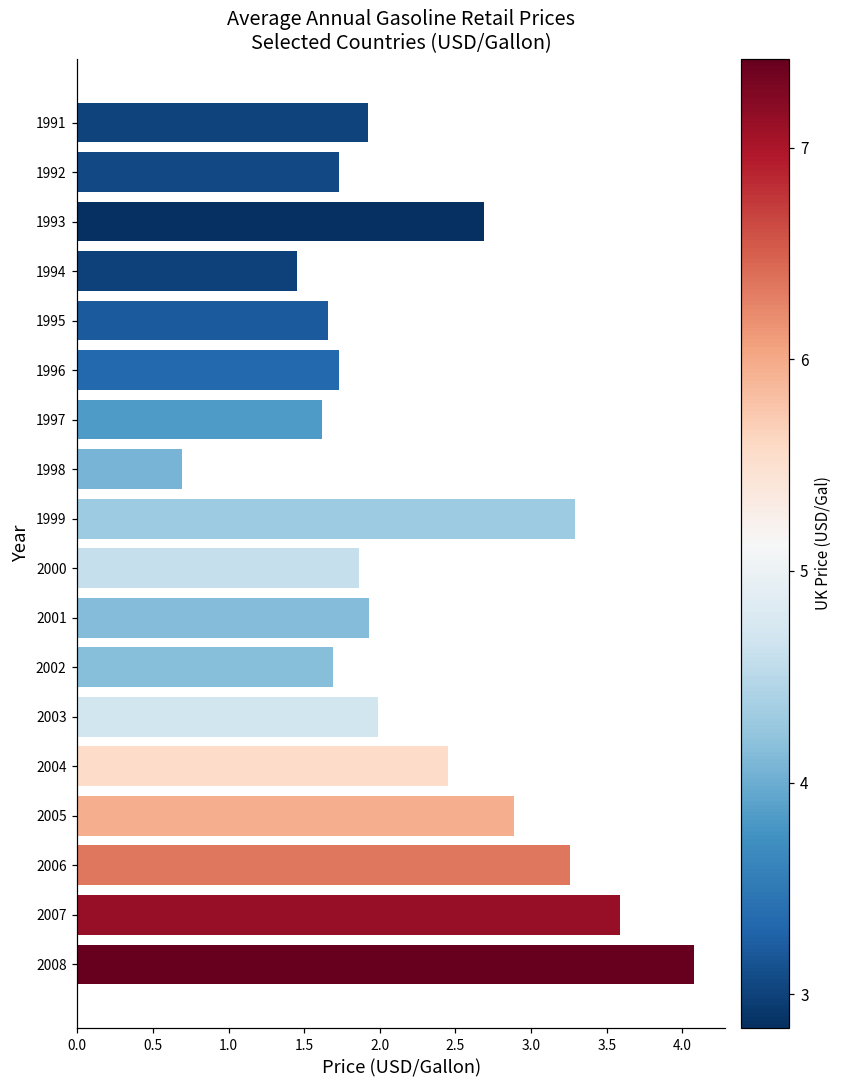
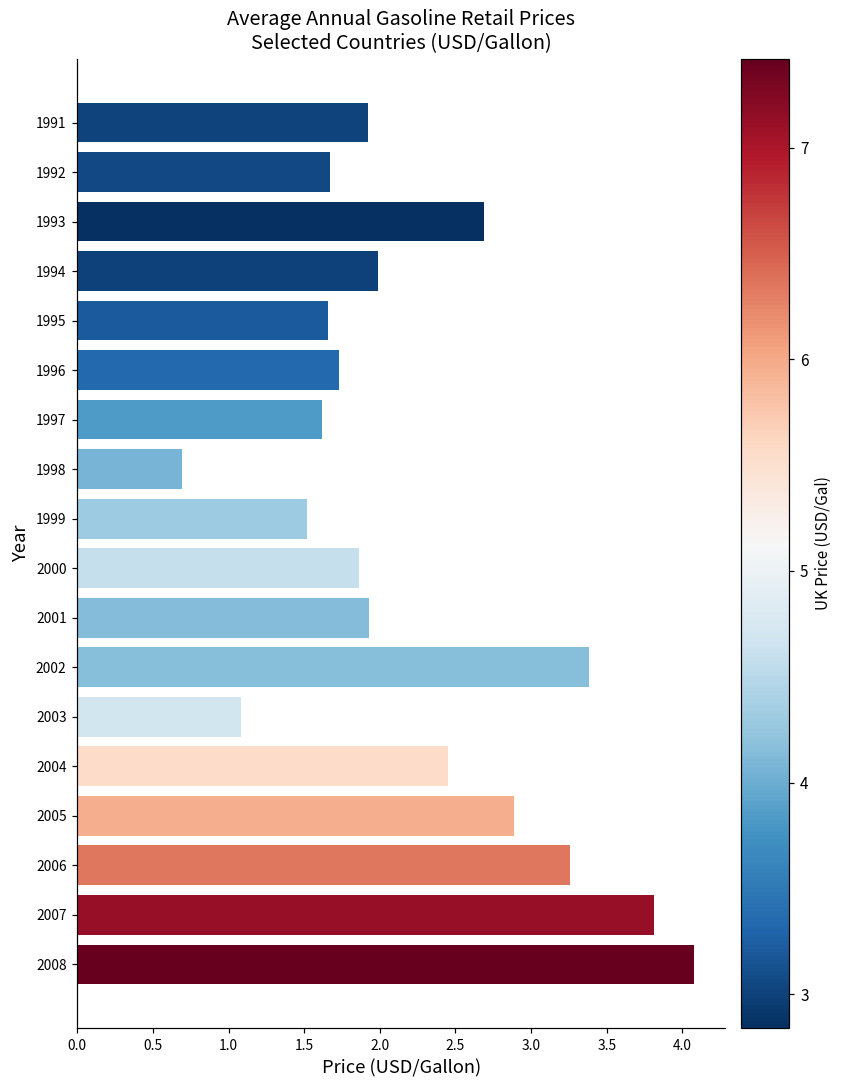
  {
    "1991": 1.92,
-   "1992": 1.73,
+   "1992": 1.67,
    "1993": 2.69,
-   "1994": 1.45,
+   "1994": 1.99,
    "1995": 1.66,
    "1996": 1.73,
    "1997": 1.62,
    "1998": 0.69,
-   "1999": 3.29,
+   "1999": 1.52,
    "2000": 1.86,
    "2001": 1.93,
-   "2002": 1.69,
-   "2003": 1.99,
+   "2002": 3.38,
+   "2003": 1.08,
    "2004": 2.45,
    "2005": 2.89,
    "2006": 3.26,
-   "2007": 3.59,
+   "2007": 3.81,
    "2008": 4.08
  }
